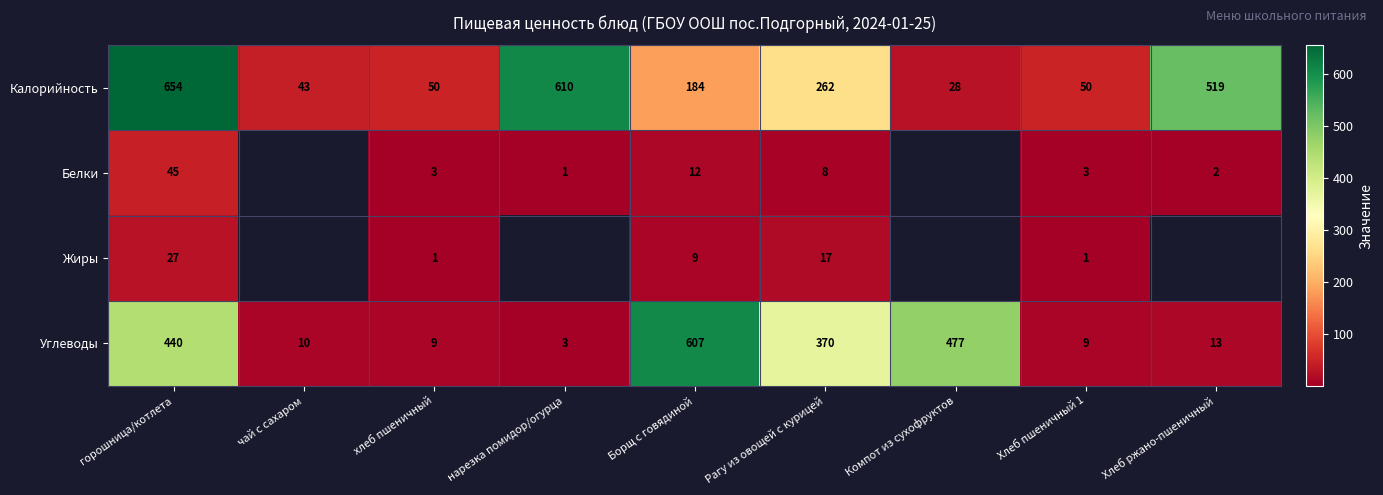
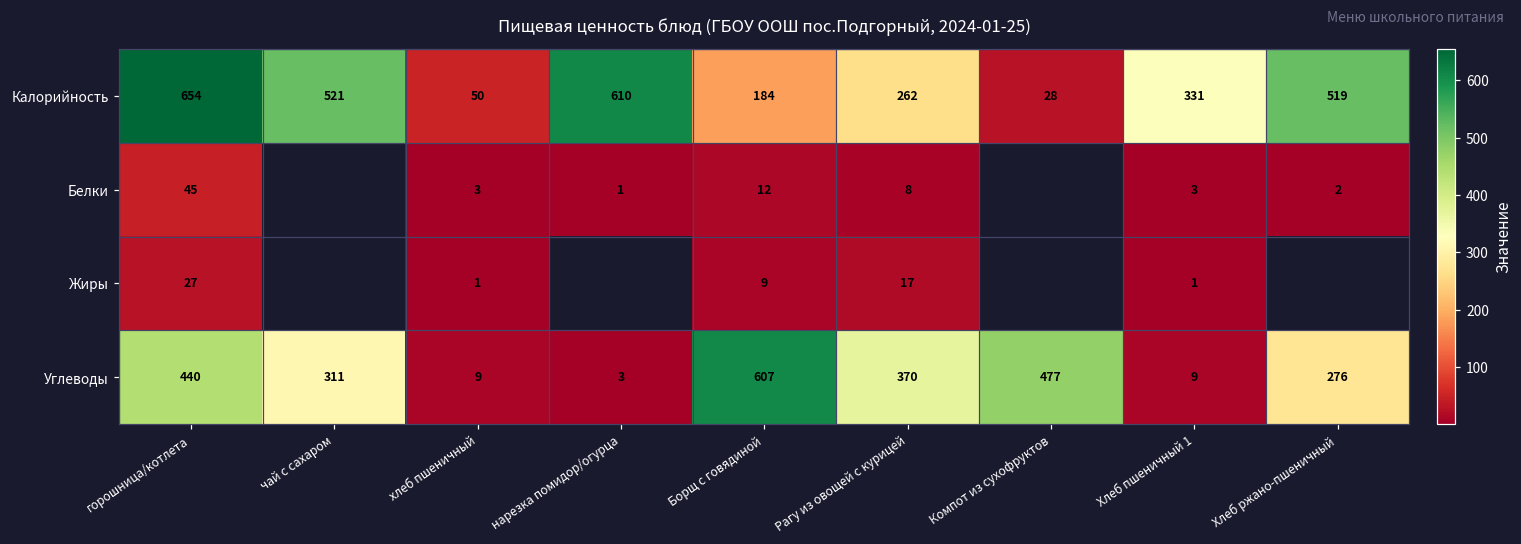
  {
    "Калорийность": {
      "горошница/котлета": 654,
-     "чай с сахаром": 43,
+     "чай с сахаром": 521,
      "хлеб пшеничный": 50,
      "нарезка помидор/огурца": 610,
      "Борщ с говядиной": 184,
      "Рагу из овощей с курицей": 262,
      "Компот из сухофруктов": 28,
-     "Хлеб пшеничный 1": 50,
+     "Хлеб пшеничный 1": 331,
      "Хлеб ржано-пшеничный": 519
    },
    "Белки": {
      "горошница/котлета": 45,
      "хлеб пшеничный": 3,
      "нарезка помидор/огурца": 1,
      "Борщ с говядиной": 12,
      "Рагу из овощей с курицей": 8,
      "Хлеб пшеничный 1": 3,
      "Хлеб ржано-пшеничный": 2
    },
    "Жиры": {
      "горошница/котлета": 27,
      "хлеб пшеничный": 1,
      "Борщ с говядиной": 9,
      "Рагу из овощей с курицей": 17,
      "Хлеб пшеничный 1": 1
    },
    "Углеводы": {
      "горошница/котлета": 440,
-     "чай с сахаром": 10,
+     "чай с сахаром": 311,
      "хлеб пшеничный": 9,
      "нарезка помидор/огурца": 3,
      "Борщ с говядиной": 607,
      "Рагу из овощей с курицей": 370,
      "Компот из сухофруктов": 477,
      "Хлеб пшеничный 1": 9,
-     "Хлеб ржано-пшеничный": 13
+     "Хлеб ржано-пшеничный": 276
    }
  }
